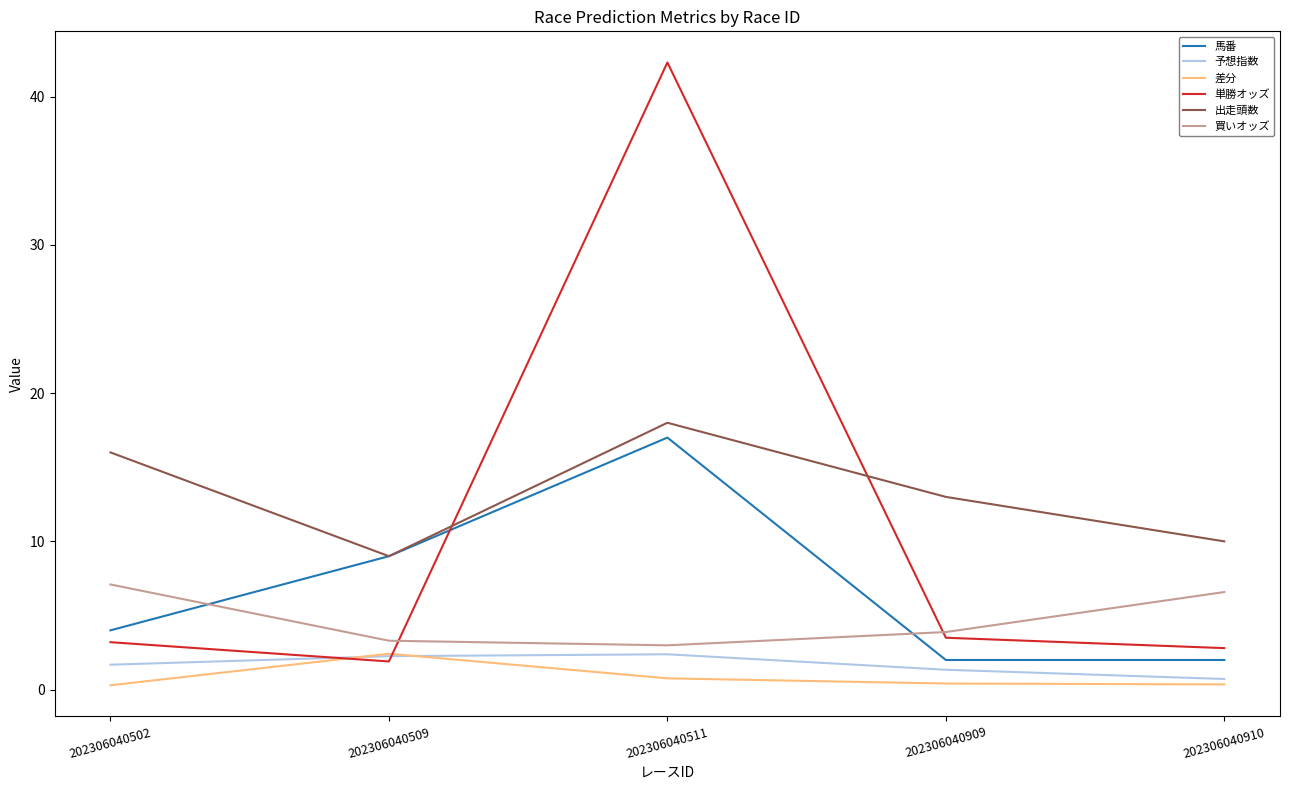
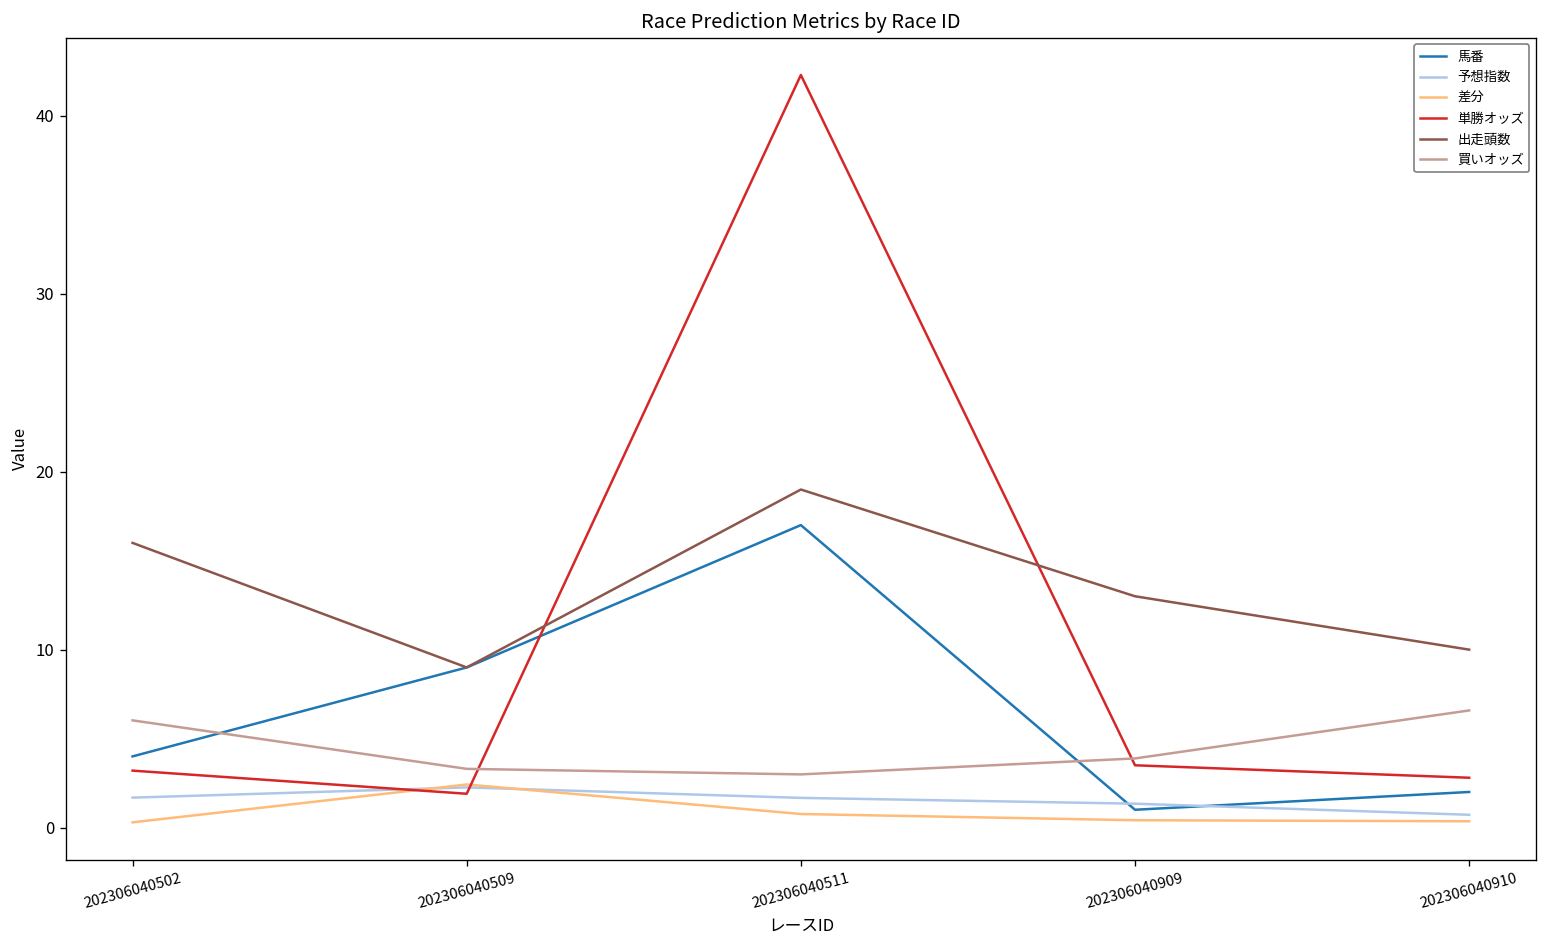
  {
    "馬番": {
      "202306040502": 4,
      "202306040511": 17,
-     "202306040909": 2,
+     "202306040909": 1,
      "202306040910": 2
    },
    "予想指数": {
      "202306040502": 1.7,
-     "202306040511": 2.4,
+     "202306040511": 1.7,
      "202306040909": 1.3,
      "202306040910": 0.7
    },
    "差分": {
      "202306040502": 0.3,
      "202306040511": 0.8,
      "202306040909": 0.4,
      "202306040910": 0.4
    },
    "単勝オッズ": {
      "202306040502": 3.2,
      "202306040509": 1.9,
      "202306040511": 42.3,
      "202306040909": 3.5,
      "202306040910": 2.8
    },
    "出走頭数": {
      "202306040502": 16,
-     "202306040511": 18,
+     "202306040511": 19,
      "202306040909": 13,
      "202306040910": 10
    },
    "買いオッズ": {
-     "202306040502": 7.1,
+     "202306040502": 6.0,
      "202306040509": 3.3,
      "202306040511": 3.0,
      "202306040909": 3.9,
      "202306040910": 6.6
    }
  }
